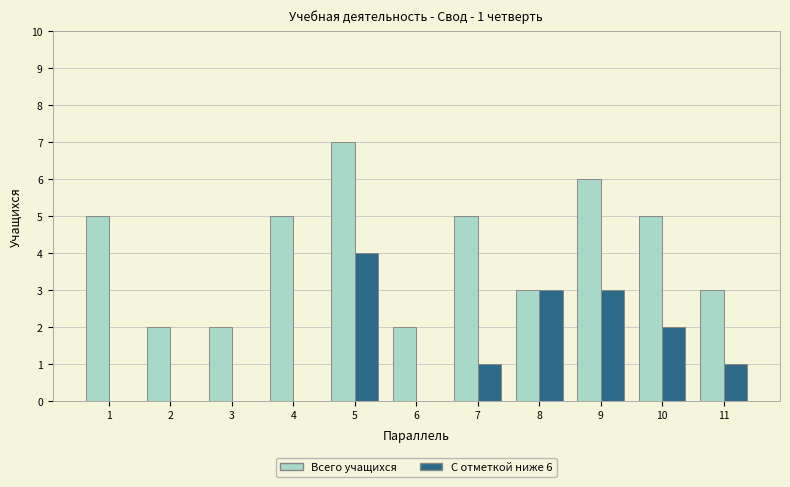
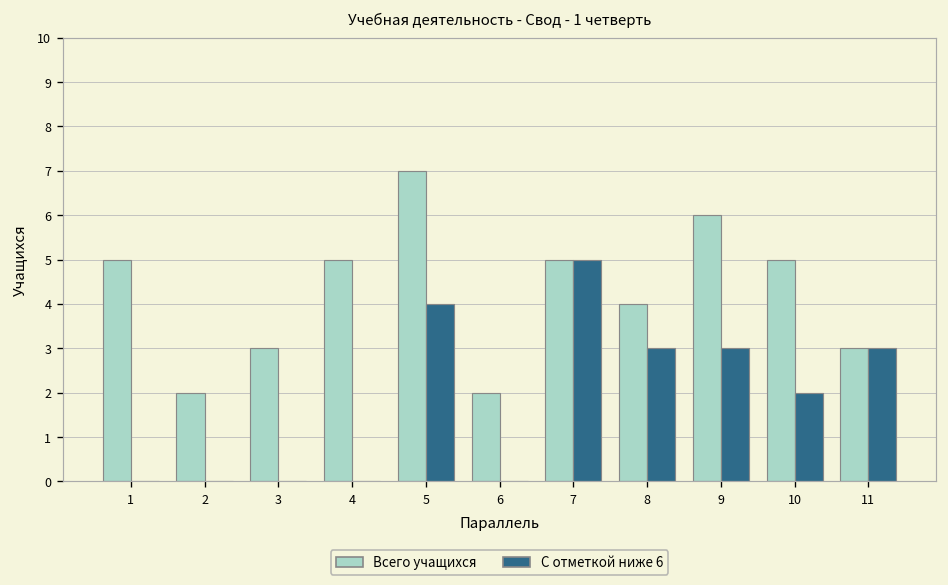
  {
    "Всего учащихся": {
      "1": 5,
      "2": 2,
-     "3": 2,
+     "3": 3,
      "4": 5,
      "5": 7,
      "6": 2,
      "7": 5,
-     "8": 3,
+     "8": 4,
      "9": 6,
      "10": 5,
      "11": 3
    },
    "С отметкой ниже 6": {
      "1": 0,
      "2": 0,
      "3": 0,
      "4": 0,
      "5": 4,
      "6": 0,
-     "7": 1,
+     "7": 5,
      "8": 3,
      "9": 3,
      "10": 2,
-     "11": 1
+     "11": 3
    }
  }
